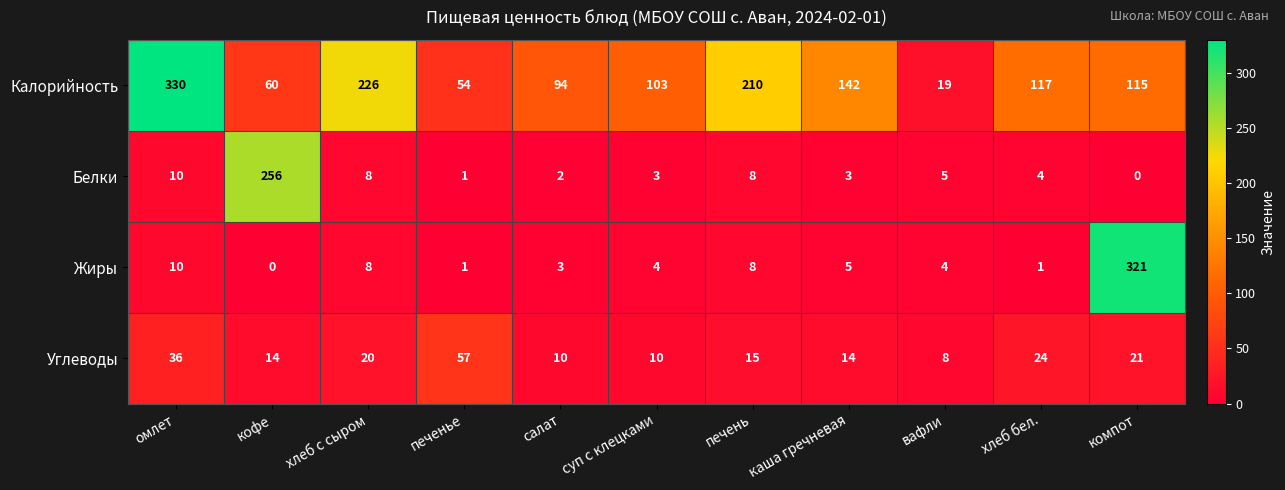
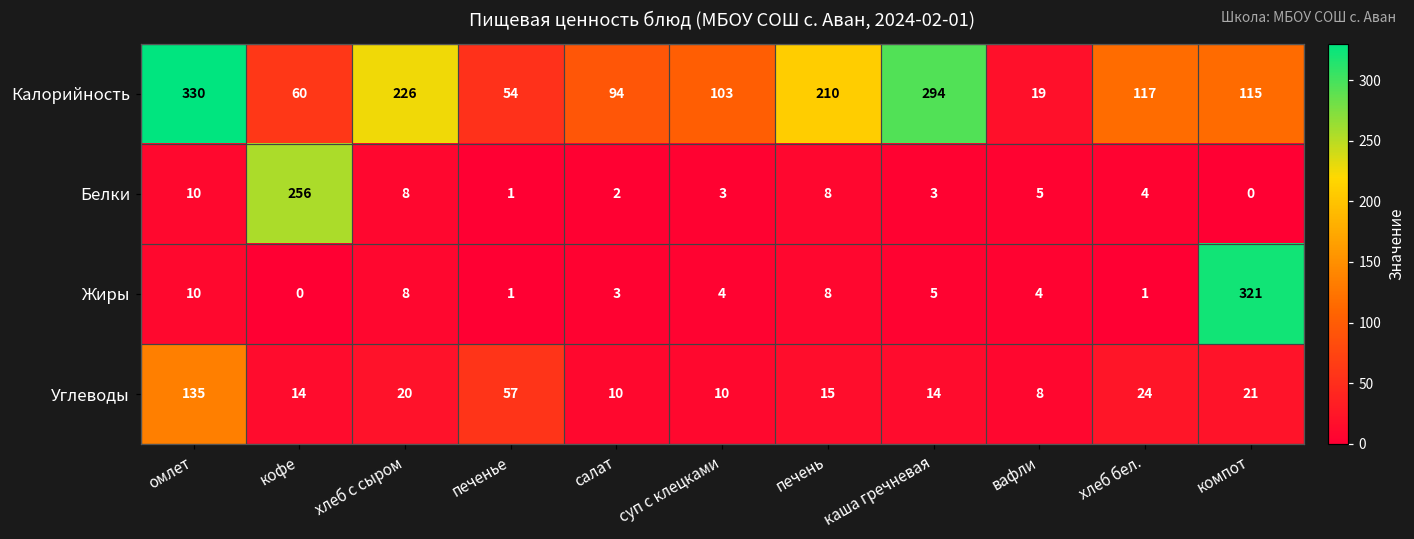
  {
    "Калорийность": {
      "омлет": 330,
      "кофе": 60,
      "хлеб с сыром": 226,
      "печенье": 54,
      "салат": 94,
      "суп с клецками": 103,
      "печень": 210,
-     "каша гречневая": 142,
+     "каша гречневая": 294,
      "вафли": 19,
      "хлеб бел.": 117,
      "компот": 115
    },
    "Белки": {
      "омлет": 10,
      "кофе": 256,
      "хлеб с сыром": 8,
      "печенье": 1,
      "салат": 2,
      "суп с клецками": 3,
      "печень": 8,
      "каша гречневая": 3,
      "вафли": 5,
      "хлеб бел.": 4,
      "компот": 0
    },
    "Жиры": {
      "омлет": 10,
      "кофе": 0,
      "хлеб с сыром": 8,
      "печенье": 1,
      "салат": 3,
      "суп с клецками": 4,
      "печень": 8,
      "каша гречневая": 5,
      "вафли": 4,
      "хлеб бел.": 1,
      "компот": 321
    },
    "Углеводы": {
-     "омлет": 36,
+     "омлет": 135,
      "кофе": 14,
      "хлеб с сыром": 20,
      "печенье": 57,
      "салат": 10,
      "суп с клецками": 10,
      "печень": 15,
      "каша гречневая": 14,
      "вафли": 8,
      "хлеб бел.": 24,
      "компот": 21
    }
  }
